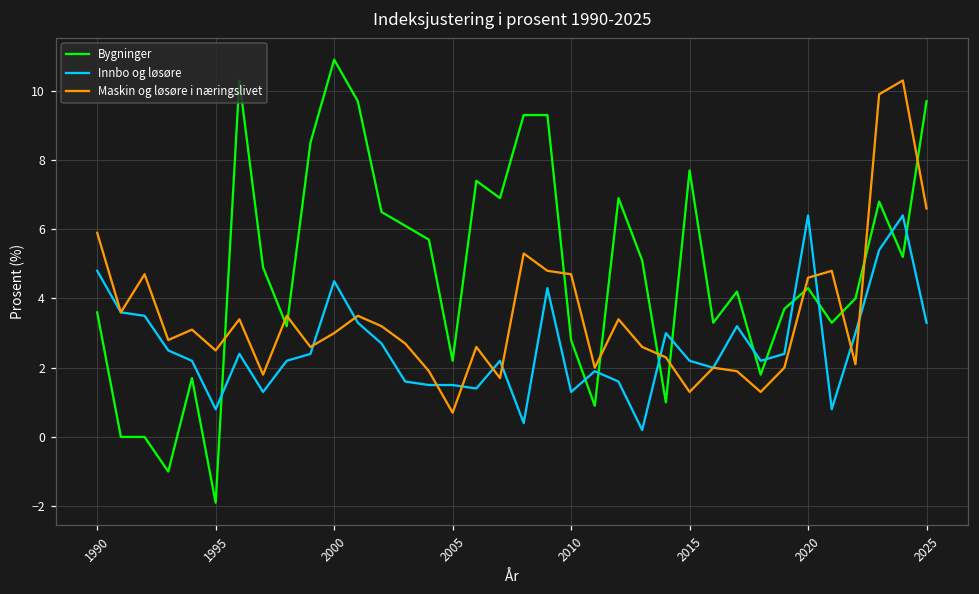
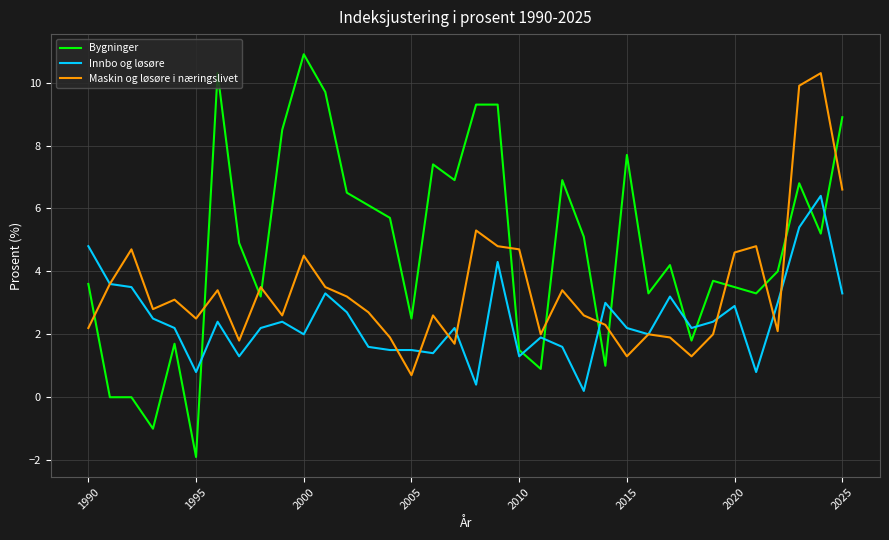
  {
    "Bygninger": {
      "1990": 3.6,
      "1995": -1.9,
      "2000": 10.9,
-     "2005": 2.2,
-     "2010": 2.8,
+     "2005": 2.5,
+     "2010": 1.5,
      "2015": 7.7,
-     "2020": 4.3,
-     "2025": 9.7
+     "2020": 3.5,
+     "2025": 8.9
    },
    "Innbo og løsøre": {
      "1990": 4.8,
      "1995": 0.8,
-     "2000": 4.5,
+     "2000": 2.0,
      "2005": 1.5,
      "2010": 1.3,
      "2015": 2.2,
-     "2020": 6.4,
+     "2020": 2.9,
      "2025": 3.3
    },
    "Maskin og løsøre i næringslivet": {
-     "1990": 5.9,
+     "1990": 2.2,
      "1995": 2.5,
-     "2000": 3.0,
+     "2000": 4.5,
      "2005": 0.7,
      "2010": 4.7,
      "2015": 1.3,
      "2020": 4.6,
      "2025": 6.6
    }
  }
